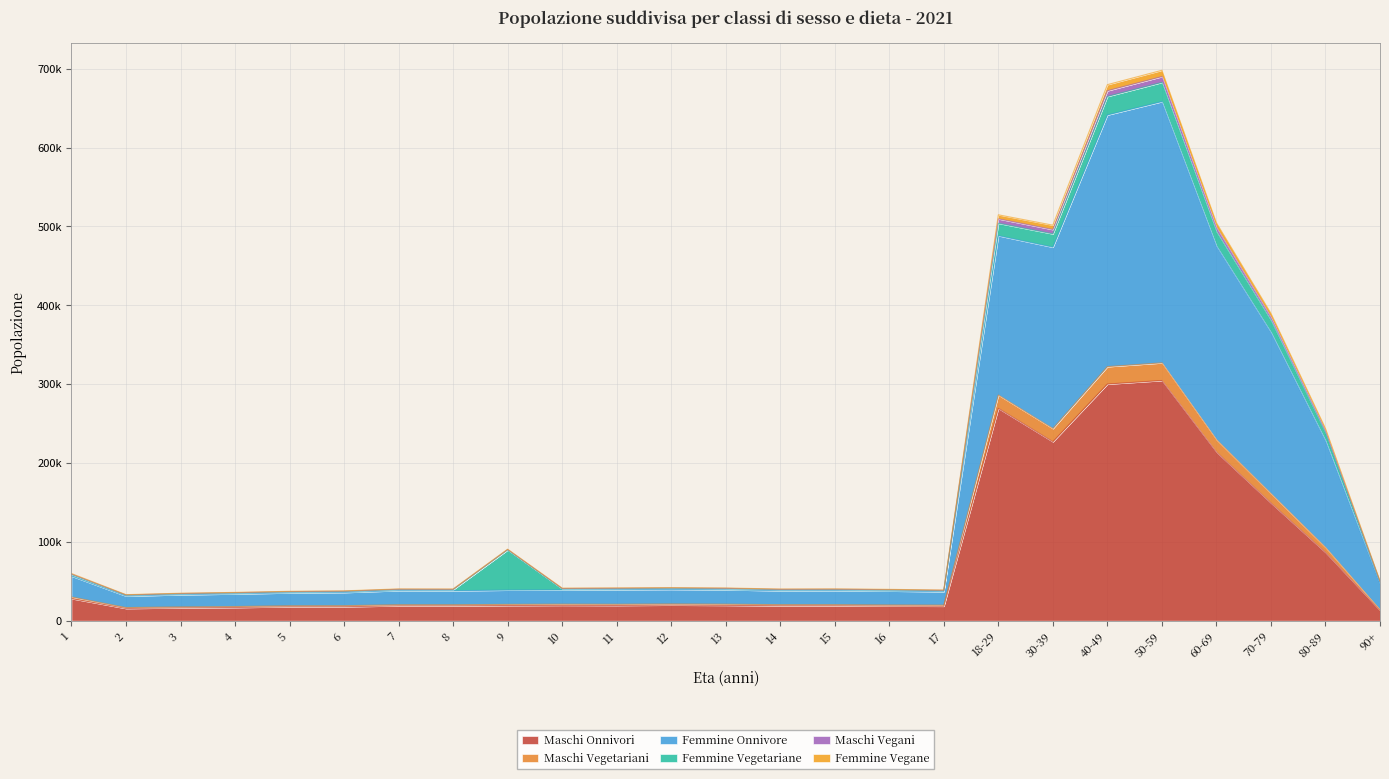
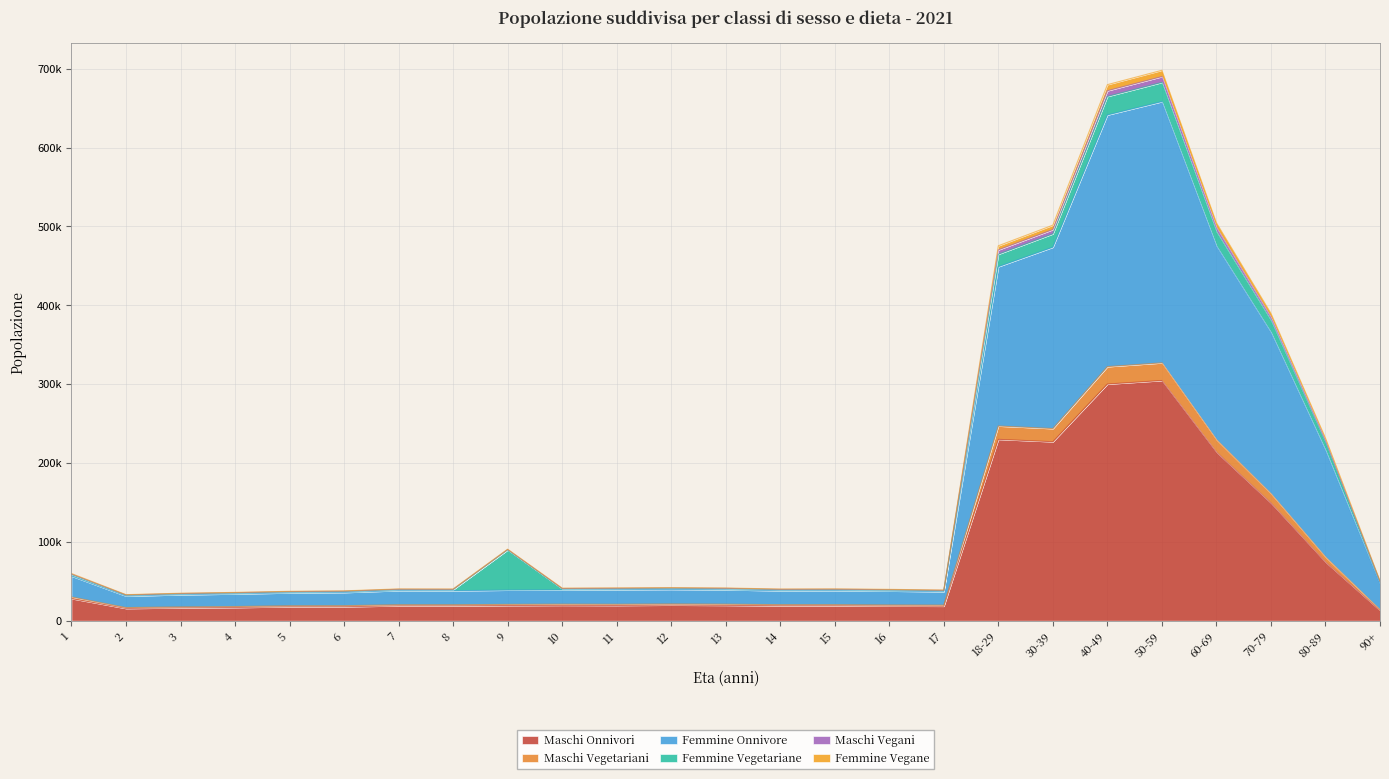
  {
    "Maschi Onnivori": {
-     "18-29": 270000,
+     "18-29": 230000,
      "30-39": 230000,
      "40-49": 300000,
      "50-59": 300000,
      "60-69": 210000,
      "70-79": 150000,
-     "80-89": 90000
+     "80-89": 70000
    },
    "Femmine Onnivore": {
      "9": 20000,
      "18-29": 200000,
      "30-39": 230000,
      "40-49": 320000,
      "50-59": 330000,
      "60-69": 250000,
      "70-79": 200000,
      "80-89": 140000
    },
    "Femmine Vegetariane": {
      "18-29": 20000,
      "30-39": 20000,
      "40-49": 20000,
      "50-59": 20000,
      "60-69": 20000,
      "70-79": 20000
    },
    "Maschi Vegani": {
      "18-29": 10000,
      "30-39": 10000,
      "40-49": 10000,
      "50-59": 10000,
      "60-69": 10000,
      "70-79": 0
    }
  }
